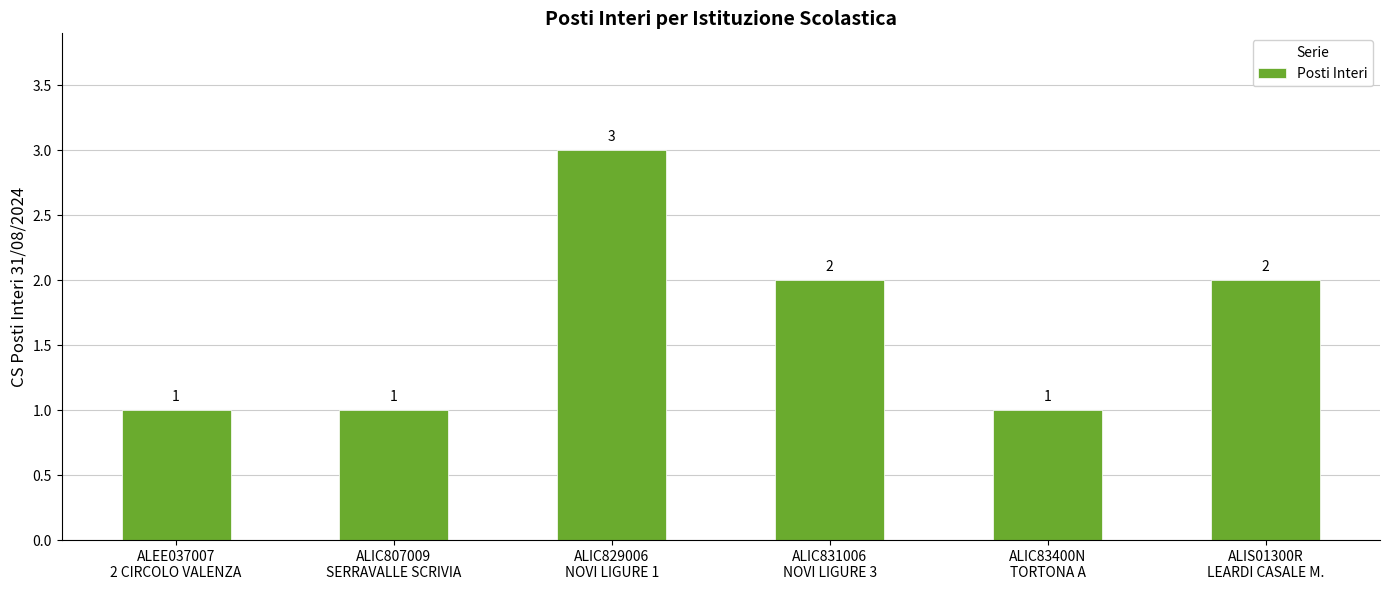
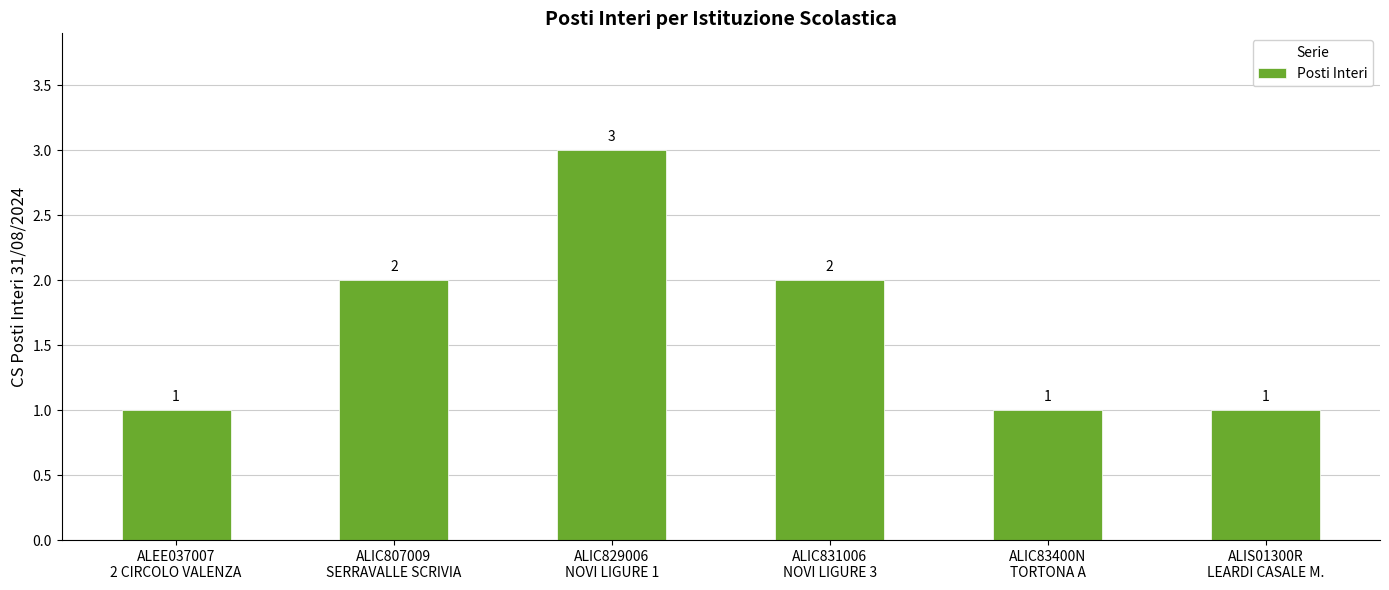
  {
    "ALEE037007 2 CIRCOLO VALENZA": 1,
-   "ALIC807009 SERRAVALLE SCRIVIA": 1,
+   "ALIC807009 SERRAVALLE SCRIVIA": 2,
    "ALIC829006 NOVI LIGURE 1": 3,
    "ALIC831006 NOVI LIGURE 3": 2,
    "ALIC83400N TORTONA A": 1,
-   "ALIS01300R LEARDI CASALE M.": 2
+   "ALIS01300R LEARDI CASALE M.": 1
  }
